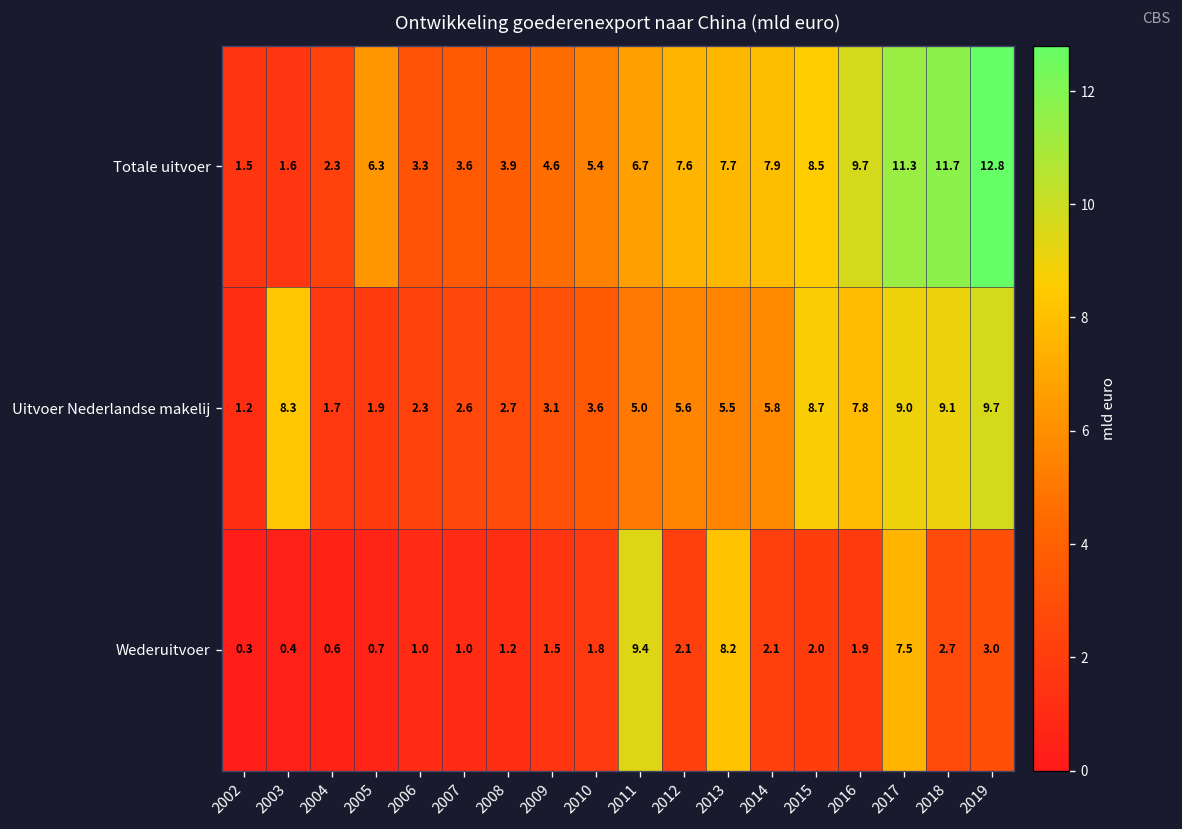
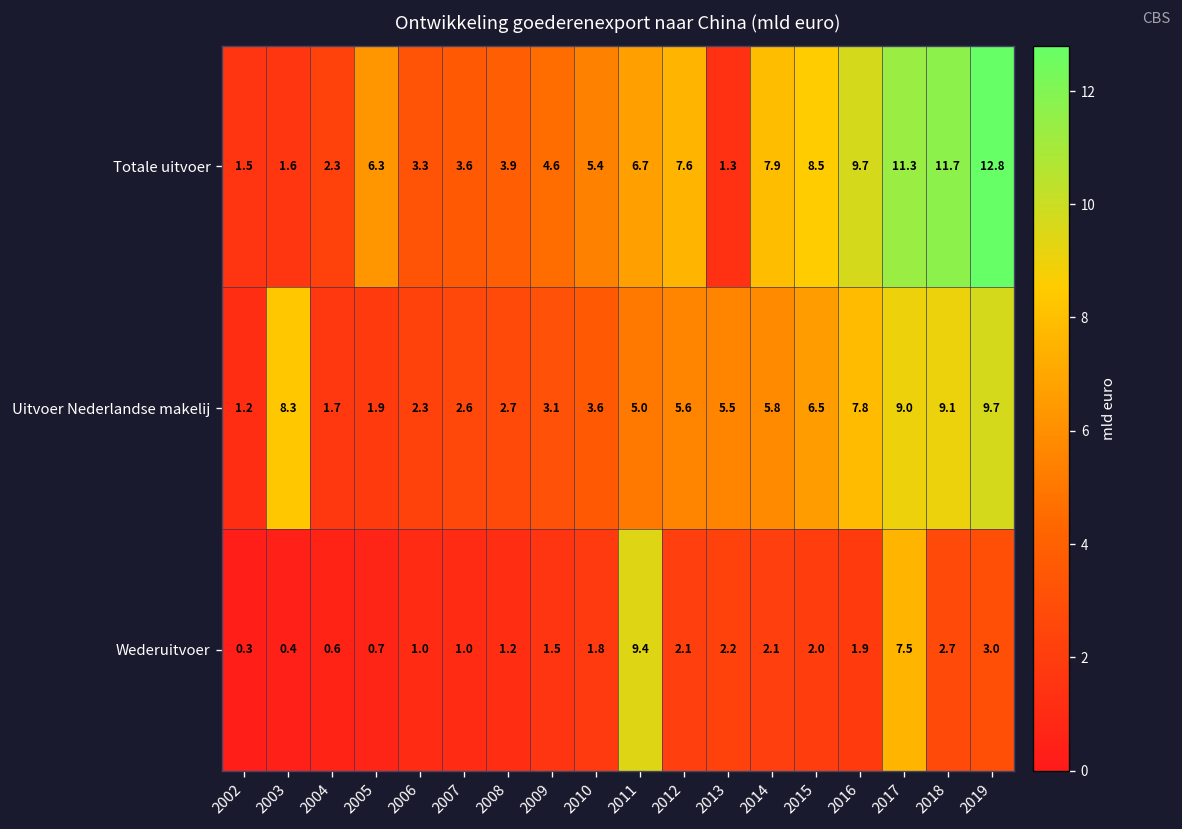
  {
    "Totale uitvoer": {
      "2002": 1.5,
      "2003": 1.6,
      "2004": 2.3,
      "2005": 6.3,
      "2006": 3.3,
      "2007": 3.6,
      "2008": 3.9,
      "2009": 4.6,
      "2010": 5.4,
      "2011": 6.7,
      "2012": 7.6,
-     "2013": 7.7,
+     "2013": 1.3,
      "2014": 7.9,
      "2015": 8.5,
      "2016": 9.7,
      "2017": 11.3,
      "2018": 11.7,
      "2019": 12.8
    },
    "Uitvoer Nederlandse makelij": {
      "2002": 1.2,
      "2003": 8.3,
      "2004": 1.7,
      "2005": 1.9,
      "2006": 2.3,
      "2007": 2.6,
      "2008": 2.7,
      "2009": 3.1,
      "2010": 3.6,
      "2011": 5.0,
      "2012": 5.6,
      "2013": 5.5,
      "2014": 5.8,
-     "2015": 8.7,
+     "2015": 6.5,
      "2016": 7.8,
      "2017": 9.0,
      "2018": 9.1,
      "2019": 9.7
    },
    "Wederuitvoer": {
      "2002": 0.3,
      "2003": 0.4,
      "2004": 0.6,
      "2005": 0.7,
      "2006": 1.0,
      "2007": 1.0,
      "2008": 1.2,
      "2009": 1.5,
      "2010": 1.8,
      "2011": 9.4,
      "2012": 2.1,
-     "2013": 8.2,
+     "2013": 2.2,
      "2014": 2.1,
      "2015": 2.0,
      "2016": 1.9,
      "2017": 7.5,
      "2018": 2.7,
      "2019": 3.0
    }
  }
